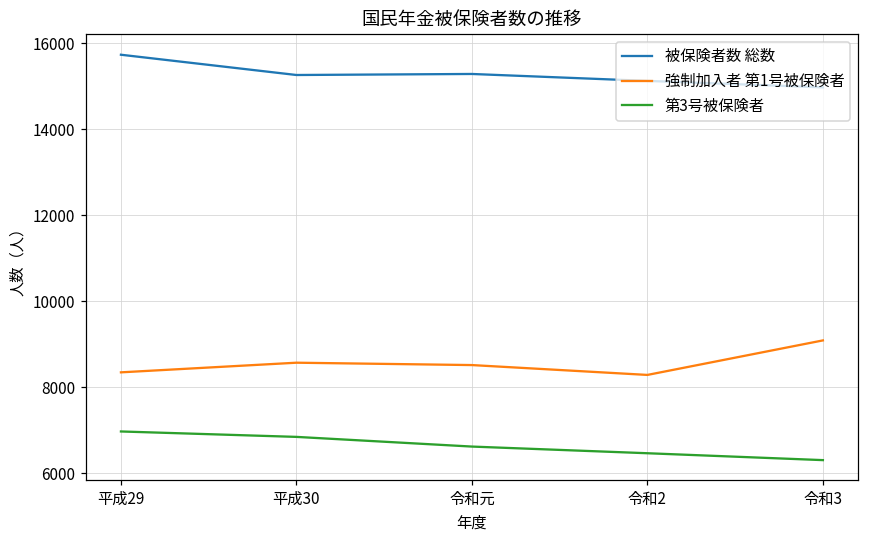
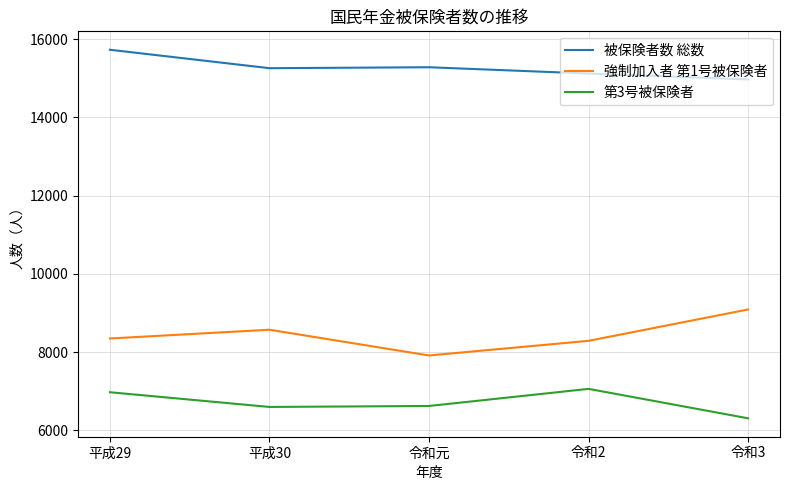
  {
    "被保険者数 総数": {
      "平成29": 15700,
      "平成30": 15300,
      "令和元": 15300
    },
    "強制加入者 第1号被保険者": {
      "平成29": 8300,
      "平成30": 8600,
-     "令和元": 8500,
+     "令和元": 7900,
      "令和2": 8300,
      "令和3": 9100
    },
    "第3号被保険者": {
      "平成29": 7000,
-     "平成30": 6800,
+     "平成30": 6600,
      "令和元": 6600,
-     "令和2": 6500,
+     "令和2": 7100,
      "令和3": 6300
    }
  }
